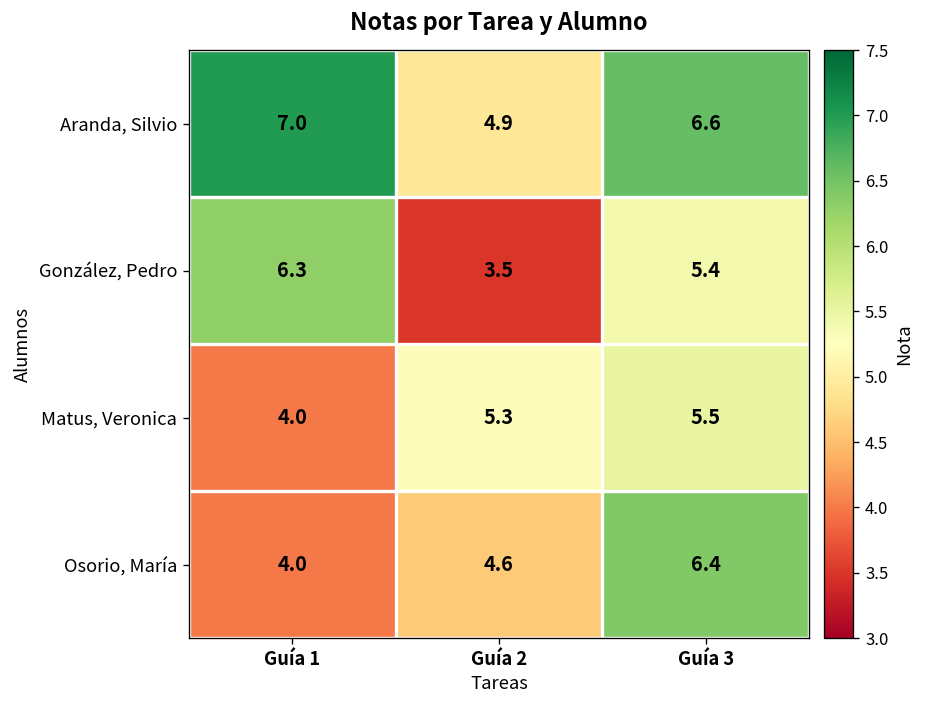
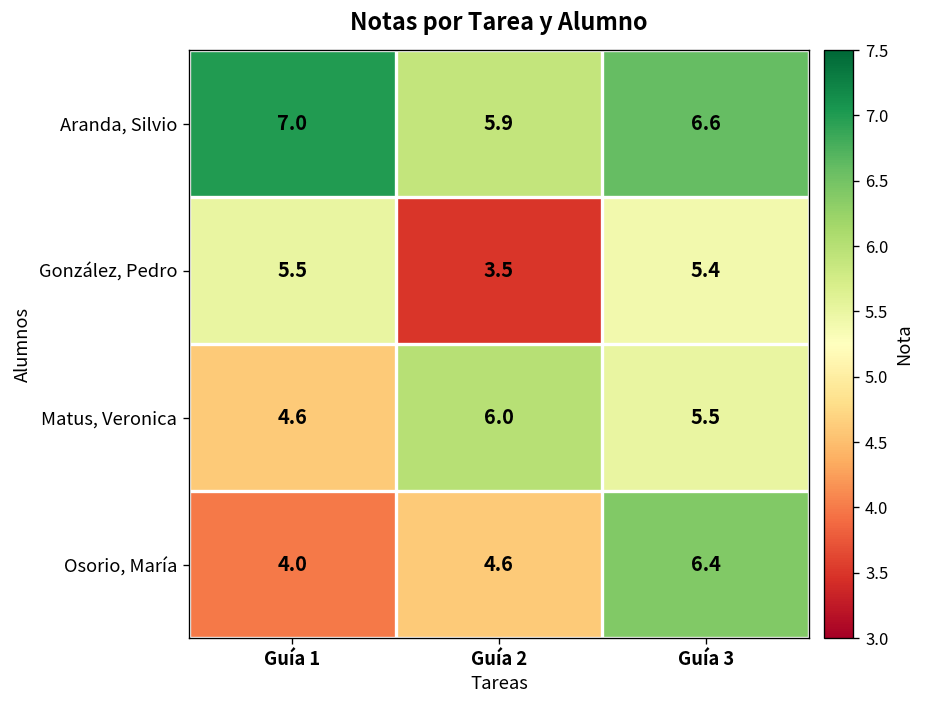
  {
    "Aranda, Silvio": {
      "Guía 1": 7.0,
-     "Guía 2": 4.9,
+     "Guía 2": 5.9,
      "Guía 3": 6.6
    },
    "González, Pedro": {
-     "Guía 1": 6.3,
+     "Guía 1": 5.5,
      "Guía 2": 3.5,
      "Guía 3": 5.4
    },
    "Matus, Veronica": {
-     "Guía 1": 4.0,
-     "Guía 2": 5.3,
+     "Guía 1": 4.6,
+     "Guía 2": 6.0,
      "Guía 3": 5.5
    },
    "Osorio, María": {
      "Guía 1": 4.0,
      "Guía 2": 4.6,
      "Guía 3": 6.4
    }
  }
